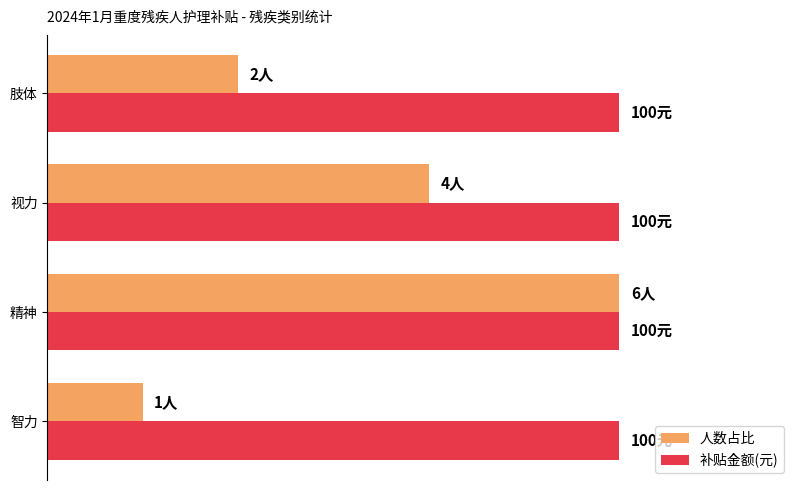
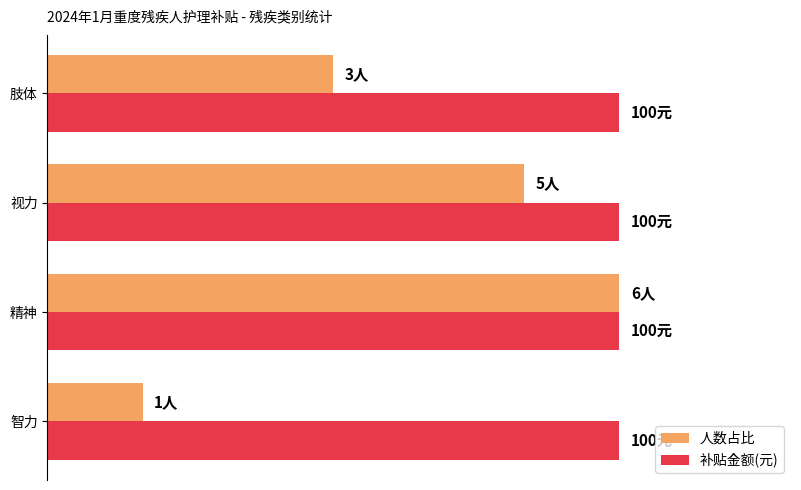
  {
    "人数占比": {
-     "肢体": "2人",
-     "视力": "4人"
+     "肢体": "3人",
+     "视力": "5人"
    }
  }
